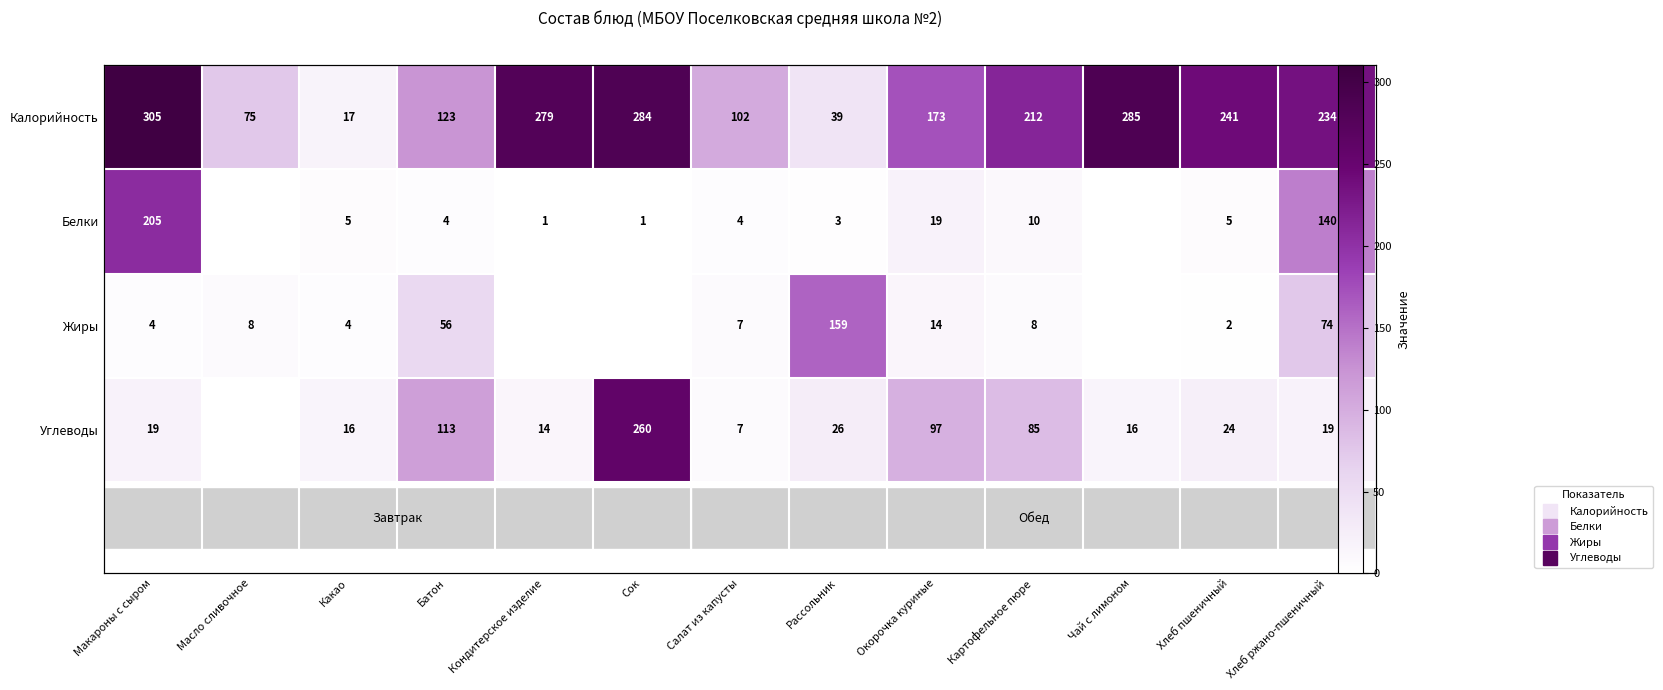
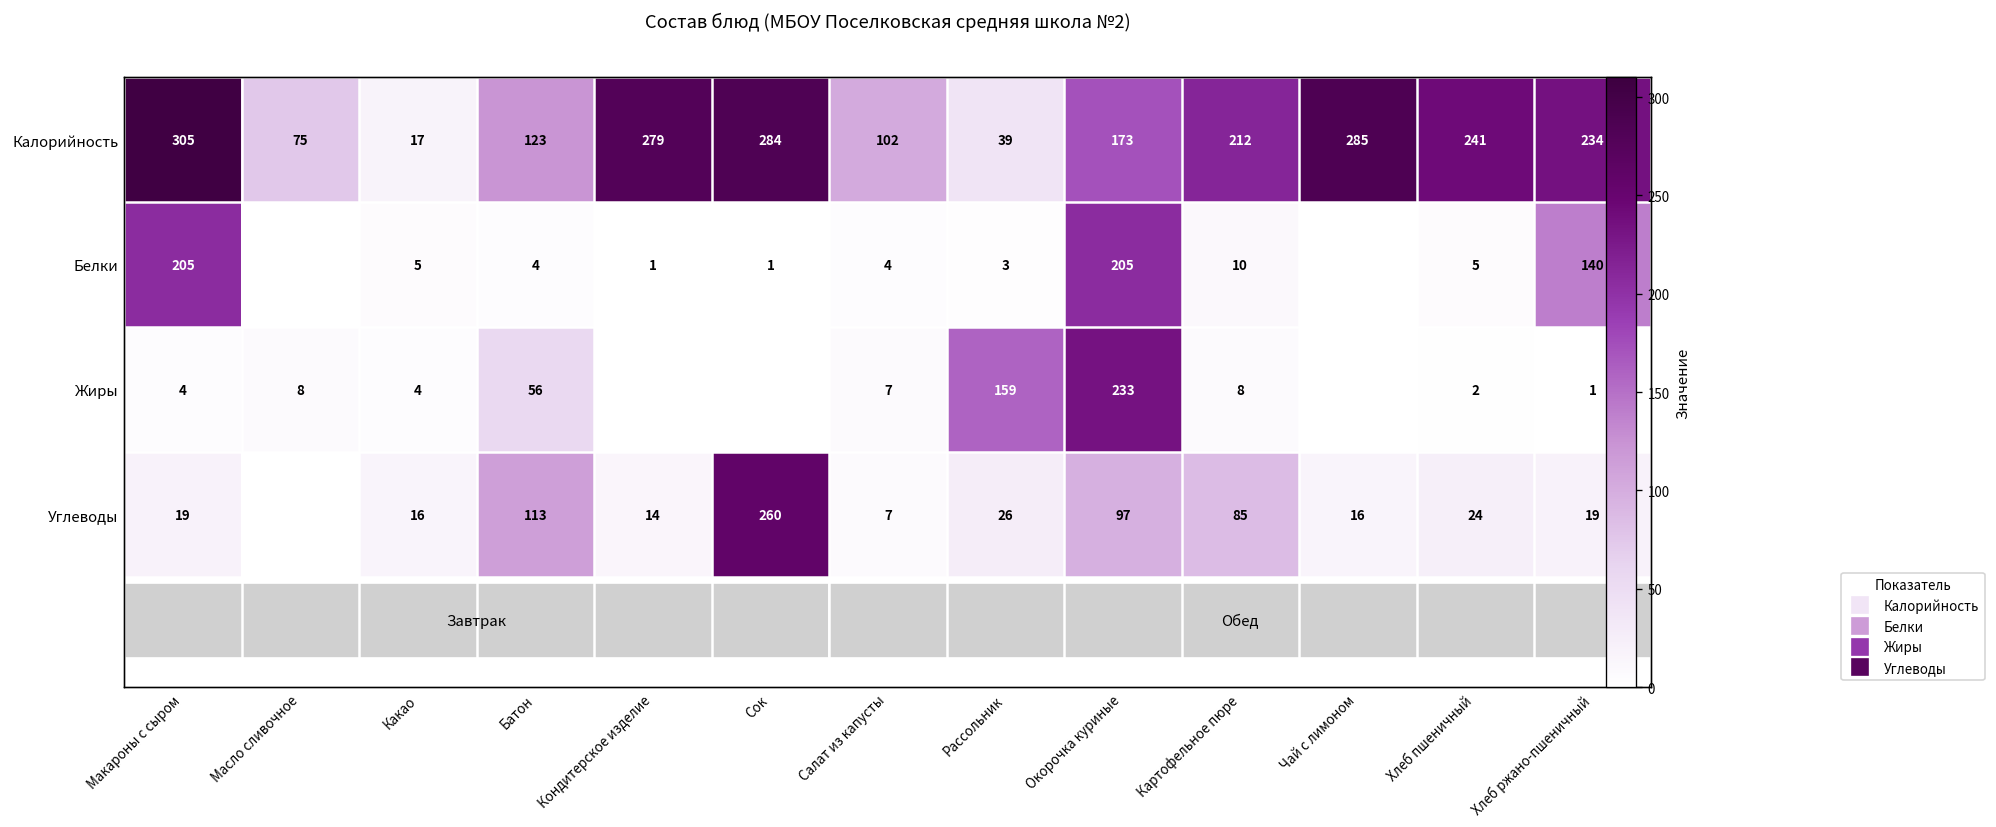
  {
    "Калорийность": {
      "Макароны с сыром": 305,
      "Масло сливочное": 75,
      "Какао": 17,
      "Батон": 123,
      "Кондитерское изделие": 279,
      "Сок": 284,
      "Салат из капусты": 102,
      "Рассольник": 39,
      "Окорочка куриные": 173,
      "Картофельное пюре": 212,
      "Чай с лимоном": 285,
      "Хлеб пшеничный": 241,
      "Хлеб ржано-пшеничный": 234
    },
    "Белки": {
      "Макароны с сыром": 205,
      "Какао": 5,
      "Батон": 4,
      "Кондитерское изделие": 1,
      "Сок": 1,
      "Салат из капусты": 4,
      "Рассольник": 3,
-     "Окорочка куриные": 19,
+     "Окорочка куриные": 205,
      "Картофельное пюре": 10,
      "Хлеб пшеничный": 5,
      "Хлеб ржано-пшеничный": 140
    },
    "Жиры": {
      "Макароны с сыром": 4,
      "Масло сливочное": 8,
      "Какао": 4,
      "Батон": 56,
      "Салат из капусты": 7,
      "Рассольник": 159,
-     "Окорочка куриные": 14,
+     "Окорочка куриные": 233,
      "Картофельное пюре": 8,
      "Хлеб пшеничный": 2,
-     "Хлеб ржано-пшеничный": 74
+     "Хлеб ржано-пшеничный": 1
    },
    "Углеводы": {
      "Макароны с сыром": 19,
      "Какао": 16,
      "Батон": 113,
      "Кондитерское изделие": 14,
      "Сок": 260,
      "Салат из капусты": 7,
      "Рассольник": 26,
      "Окорочка куриные": 97,
      "Картофельное пюре": 85,
      "Чай с лимоном": 16,
      "Хлеб пшеничный": 24,
      "Хлеб ржано-пшеничный": 19
    }
  }
